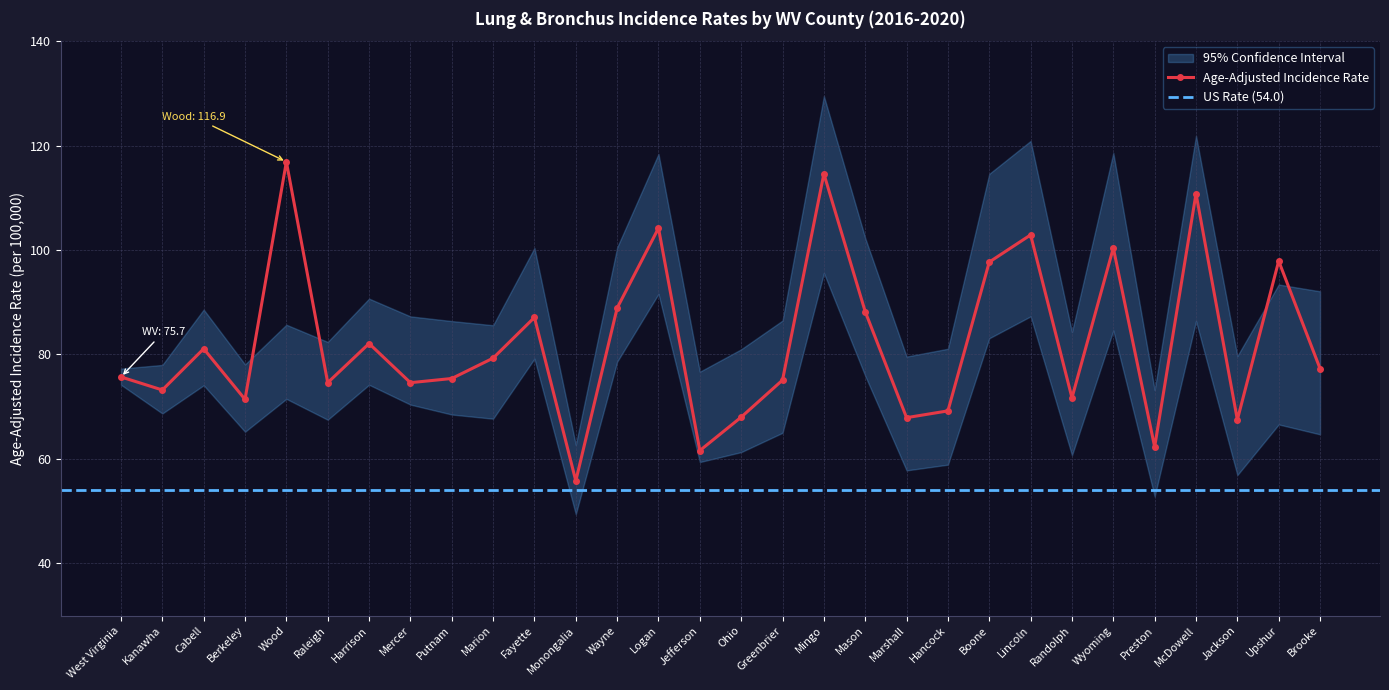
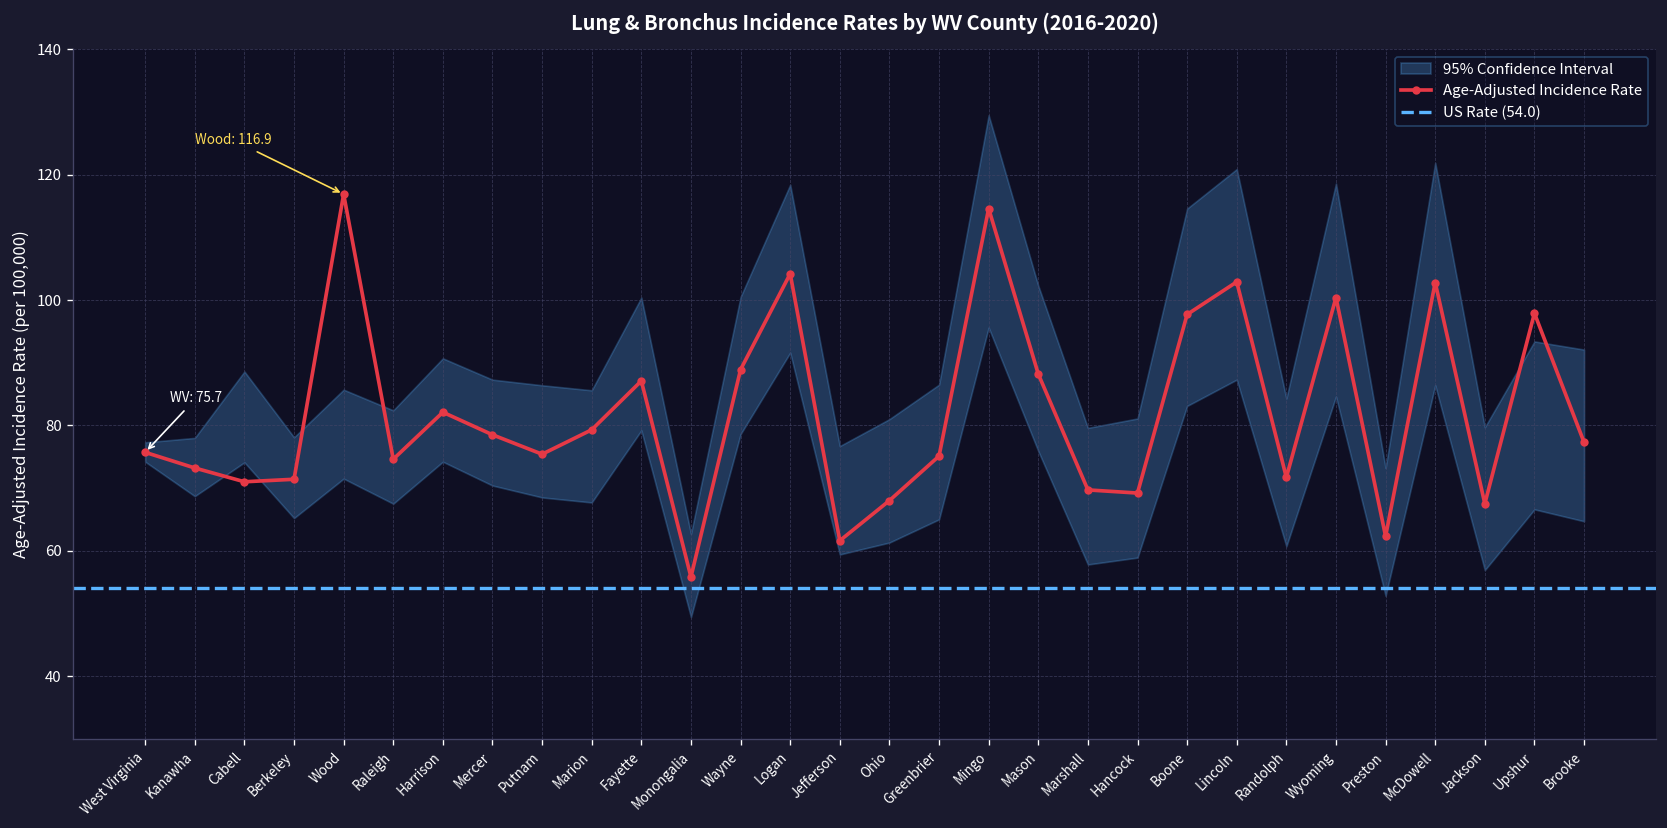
  {
    "Age-Adjusted Incidence Rate": {
      "Kanawha": 73,
-     "Cabell": 81,
+     "Cabell": 71,
      "Berkeley": 71,
      "Raleigh": 75,
      "Harrison": 82,
-     "Mercer": 75,
+     "Mercer": 79,
      "Putnam": 75,
      "Marion": 79,
      "Fayette": 87,
      "Monongalia": 56,
      "Wayne": 89,
      "Logan": 104,
      "Jefferson": 62,
      "Ohio": 68,
      "Greenbrier": 75,
      "Mingo": 115,
      "Mason": 88,
-     "Marshall": 68,
+     "Marshall": 70,
      "Hancock": 69,
      "Boone": 98,
      "Lincoln": 103,
      "Randolph": 72,
      "Wyoming": 100,
      "Preston": 62,
-     "McDowell": 111,
+     "McDowell": 103,
      "Jackson": 68,
      "Upshur": 98,
      "Brooke": 77
    }
  }
